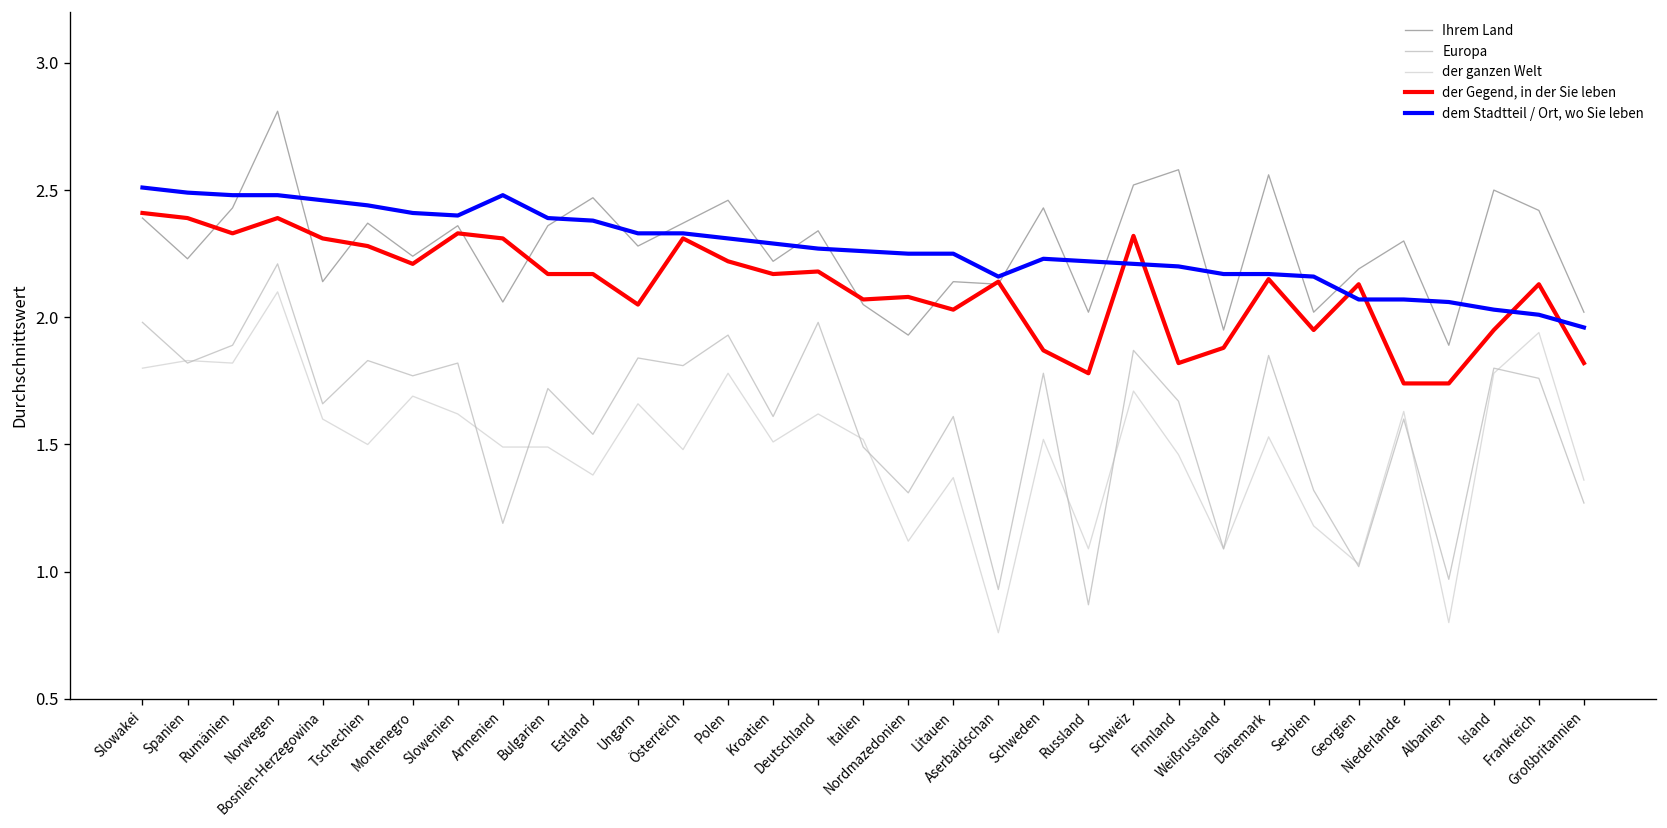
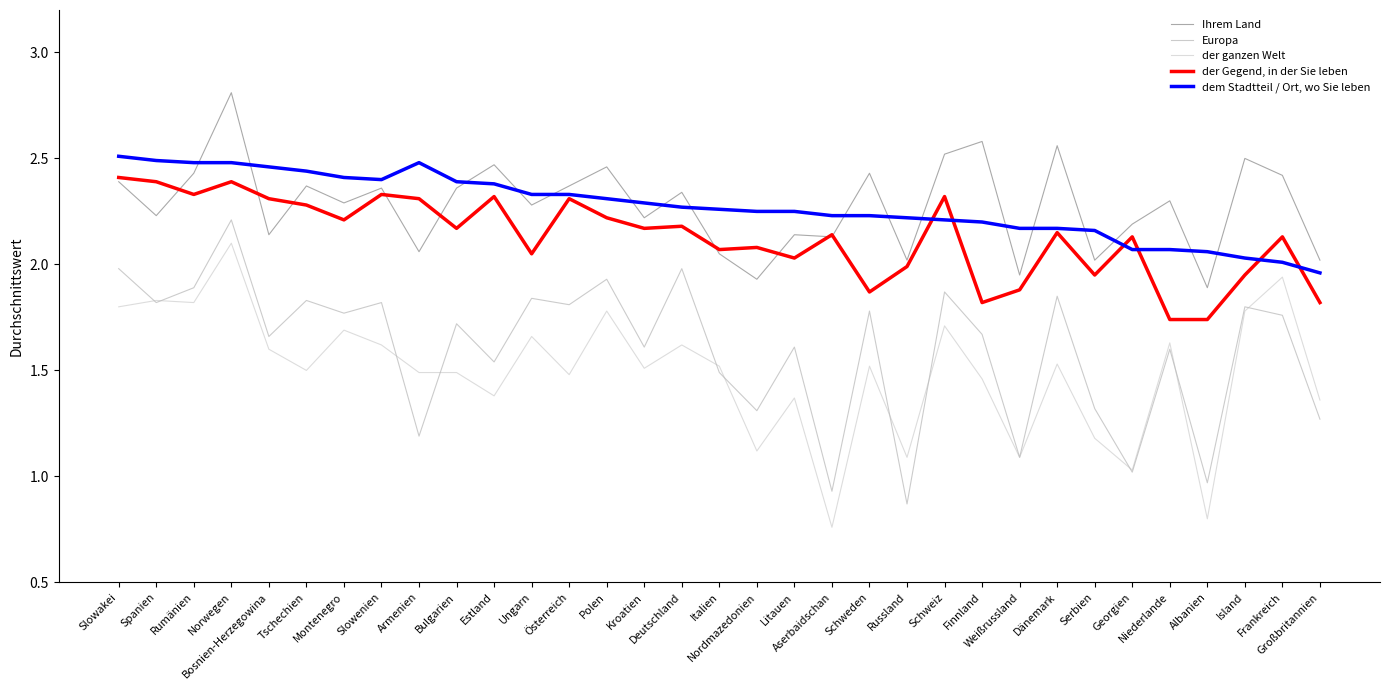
  {
    "Ihrem Land": {
      "Slowakei": 2.39,
      "Spanien": 2.23,
      "Rumänien": 2.43,
      "Norwegen": 2.81,
      "Bosnien-Herzegowina": 2.14,
      "Tschechien": 2.37,
-     "Montenegro": 2.24,
+     "Montenegro": 2.29,
      "Slowenien": 2.36,
      "Armenien": 2.06,
      "Bulgarien": 2.36,
      "Estland": 2.47,
      "Ungarn": 2.28,
      "Österreich": 2.37,
      "Polen": 2.46,
      "Kroatien": 2.22,
      "Deutschland": 2.34,
      "Italien": 2.05,
      "Nordmazedonien": 1.93,
      "Litauen": 2.14,
      "Schweden": 2.43,
      "Russland": 2.02,
      "Schweiz": 2.52,
      "Finnland": 2.58,
      "Weißrussland": 1.95,
      "Dänemark": 2.56,
      "Serbien": 2.02,
      "Georgien": 2.19,
      "Niederlande": 2.30,
      "Albanien": 1.89,
      "Island": 2.50,
      "Frankreich": 2.42,
      "Großbritannien": 2.02
    },
    "der Gegend, in der Sie leben": {
      "Slowakei": 2.41,
      "Spanien": 2.39,
      "Rumänien": 2.33,
      "Norwegen": 2.39,
      "Bosnien-Herzegowina": 2.31,
      "Tschechien": 2.28,
      "Montenegro": 2.21,
      "Slowenien": 2.33,
      "Armenien": 2.31,
      "Bulgarien": 2.17,
-     "Estland": 2.17,
+     "Estland": 2.32,
      "Ungarn": 2.05,
      "Österreich": 2.31,
      "Polen": 2.22,
      "Kroatien": 2.17,
      "Deutschland": 2.18,
      "Italien": 2.07,
      "Nordmazedonien": 2.08,
      "Litauen": 2.03,
      "Schweden": 1.87,
-     "Russland": 1.78,
+     "Russland": 1.99,
      "Schweiz": 2.32,
      "Finnland": 1.82,
      "Weißrussland": 1.88,
      "Dänemark": 2.15,
      "Serbien": 1.95,
      "Georgien": 2.13,
      "Niederlande": 1.74,
      "Albanien": 1.74,
      "Island": 1.95,
      "Frankreich": 2.13,
      "Großbritannien": 1.82
    },
    "dem Stadtteil / Ort, wo Sie leben": {
      "Slowakei": 2.51,
      "Spanien": 2.49,
      "Rumänien": 2.48,
      "Norwegen": 2.48,
      "Bosnien-Herzegowina": 2.46,
      "Tschechien": 2.44,
      "Montenegro": 2.41,
      "Slowenien": 2.40,
      "Armenien": 2.48,
      "Bulgarien": 2.39,
      "Estland": 2.38,
      "Ungarn": 2.33,
      "Österreich": 2.33,
      "Polen": 2.31,
      "Kroatien": 2.29,
      "Deutschland": 2.27,
      "Italien": 2.26,
      "Nordmazedonien": 2.25,
      "Litauen": 2.25,
-     "Aserbaidschan": 2.16,
+     "Aserbaidschan": 2.23,
      "Schweden": 2.23,
      "Russland": 2.22,
      "Schweiz": 2.21,
      "Finnland": 2.20,
      "Weißrussland": 2.17,
      "Dänemark": 2.17,
      "Serbien": 2.16,
      "Georgien": 2.07,
      "Niederlande": 2.07,
      "Albanien": 2.06,
      "Island": 2.03,
      "Frankreich": 2.01,
      "Großbritannien": 1.96
    }
  }
